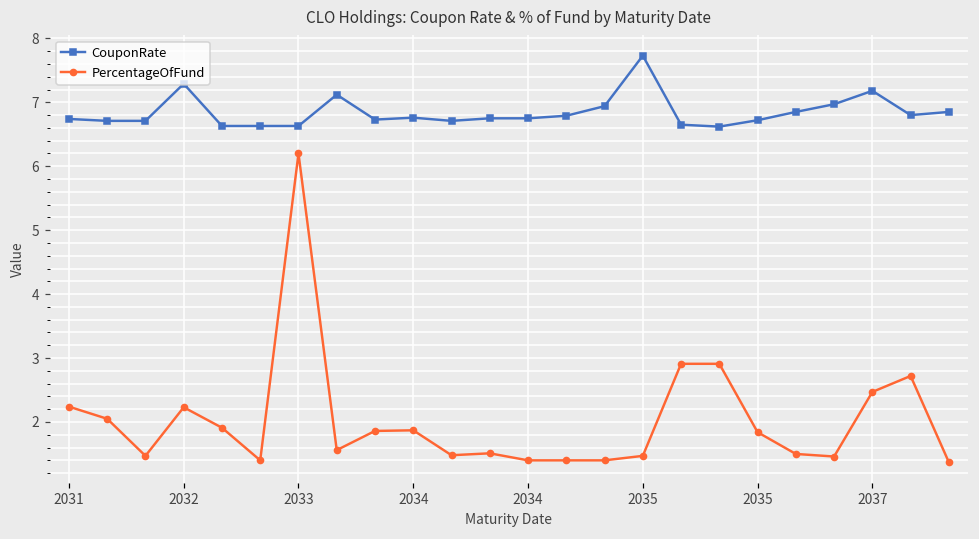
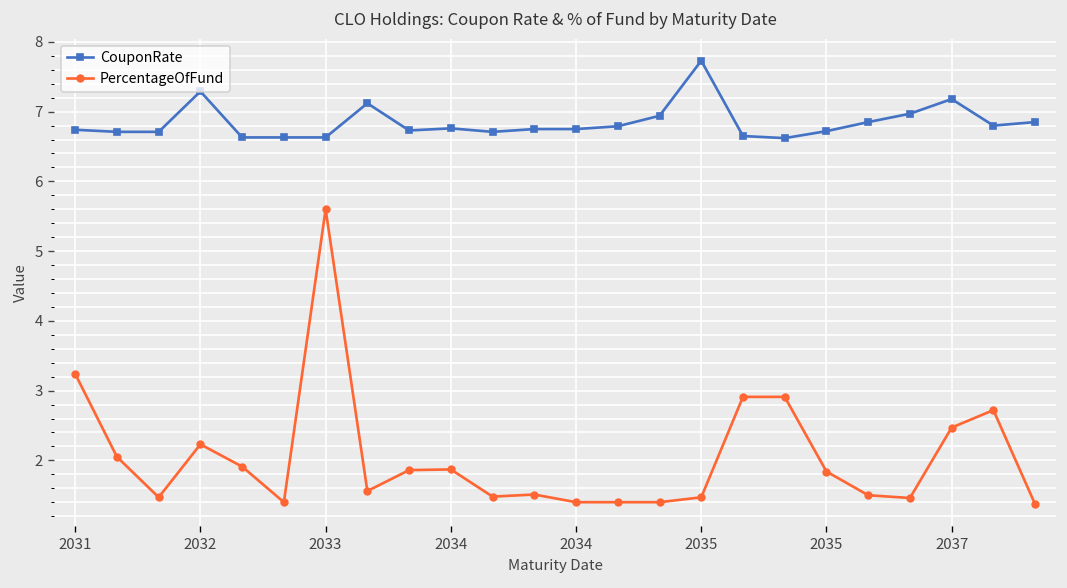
  {
    "CouponRate": {
      "2031": 6.7,
      "2033": 6.6,
      "2037": 7.2
    },
    "PercentageOfFund": {
-     "2031": 2.2,
+     "2031": 3.2,
      "2032": 2.2,
-     "2033": 6.2,
+     "2033": 5.6,
      "2037": 2.5
    }
  }
